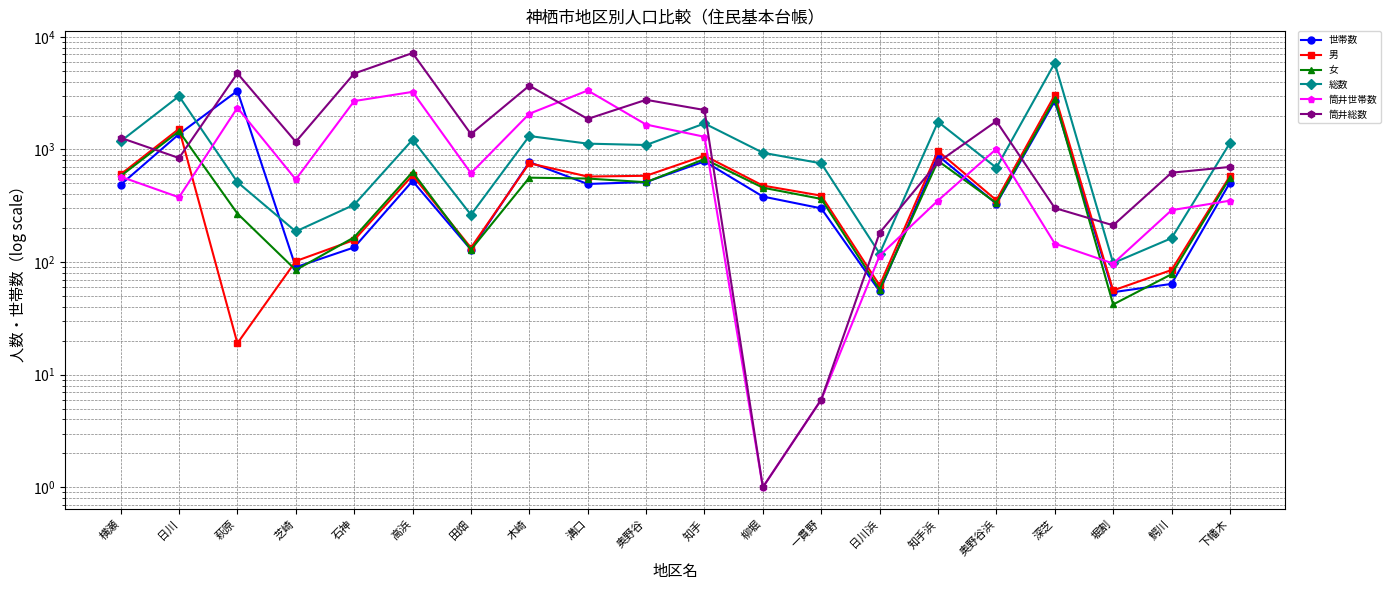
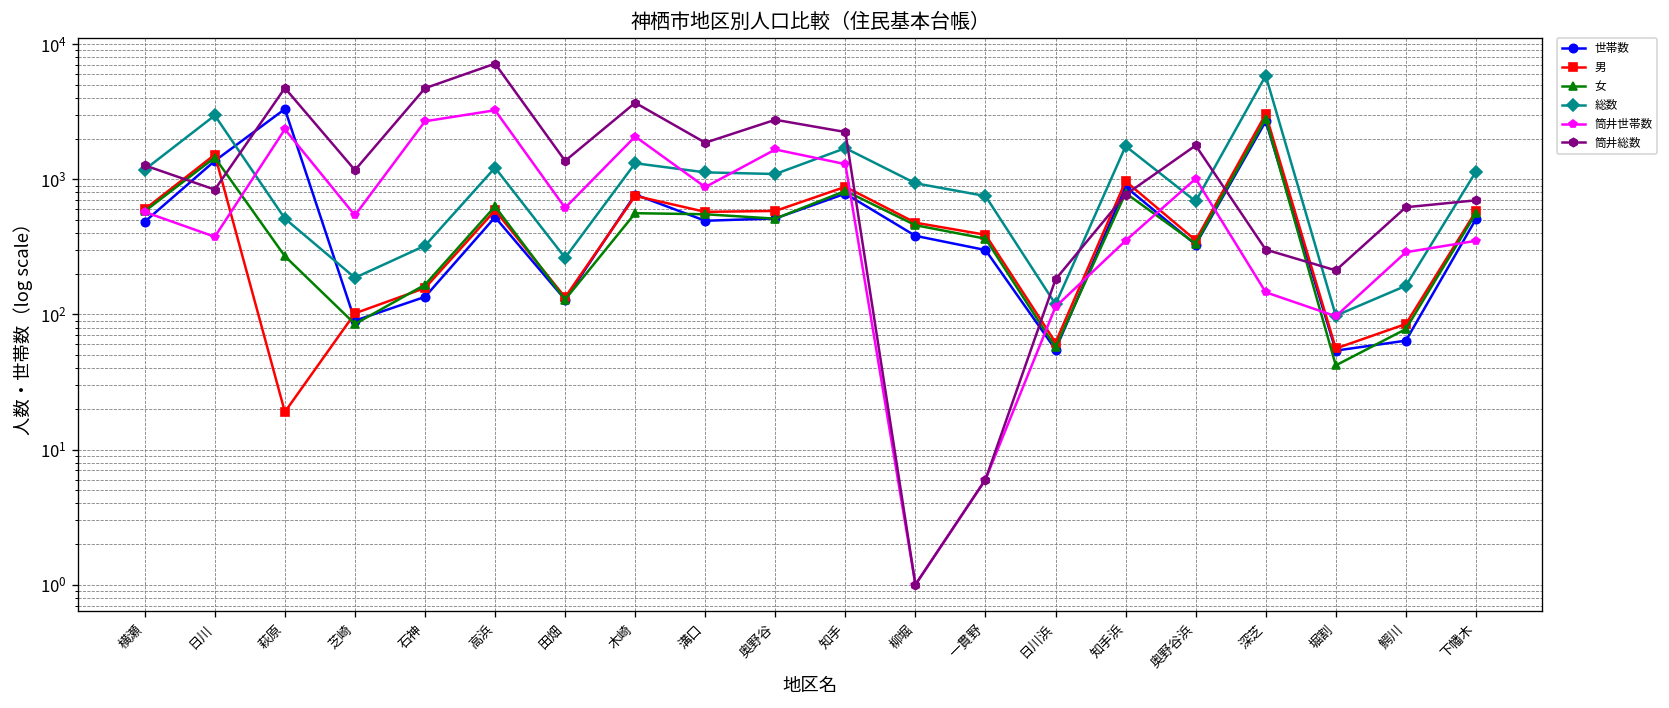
  {
    "世帯数": {
      "横瀬": 490,
      "日川": 1400,
      "萩原": 3300,
      "芝崎": 90,
      "石神": 140,
      "高浜": 500,
      "溝口": 500,
      "柳堀": 380,
      "一貫野": 300,
      "知手浜": 900,
      "鰐川": 60,
      "下幡木": 500
    },
    "男": {
      "萩原": 19,
      "芝崎": 100,
      "石神": 160,
      "高浜": 600,
      "奥野谷": 600,
      "知手": 900,
      "一貫野": 390,
      "日川浜": 60,
      "知手浜": 1000,
      "奥野谷浜": 350,
      "深芝": 3000,
      "鰐川": 90
    },
    "女": {
      "萩原": 270,
      "芝崎": 90,
      "石神": 170,
      "高浜": 600,
      "木崎": 600,
      "一貫野": 360,
      "堀割": 42,
      "鰐川": 80
    },
    "総数": {
      "横瀬": 1200,
      "日川": 3000,
      "萩原": 500,
      "芝崎": 190,
      "石神": 320,
      "高浜": 1200,
      "田畑": 260,
      "木崎": 1300,
      "溝口": 1100,
      "奥野谷": 1100,
      "知手": 1700,
      "柳堀": 900,
      "一貫野": 800,
      "知手浜": 1800,
      "奥野谷浜": 700,
      "深芝": 6000,
      "鰐川": 160,
      "下幡木": 1100
    },
    "筒井世帯数": {
      "日川": 380,
      "萩原": 2400,
      "芝崎": 500,
      "石神": 2700,
      "高浜": 3300,
      "田畑": 600,
      "木崎": 2100,
-     "溝口": 3300,
+     "溝口": 900,
      "奥野谷": 1700,
      "知手": 1300,
      "知手浜": 350,
      "奥野谷浜": 1000,
      "深芝": 150,
      "鰐川": 290,
      "下幡木": 350
    },
    "筒井総数": {
      "横瀬": 1300,
      "日川": 800,
      "萩原": 4700,
      "芝崎": 1200,
      "石神": 4700,
      "高浜": 7000,
      "田畑": 1400,
      "木崎": 3700,
      "溝口": 1900,
      "奥野谷": 2800,
      "知手": 2200,
      "日川浜": 180,
      "奥野谷浜": 1800,
      "深芝": 300,
      "堀割": 210,
      "鰐川": 600,
      "下幡木": 700
    }
  }
